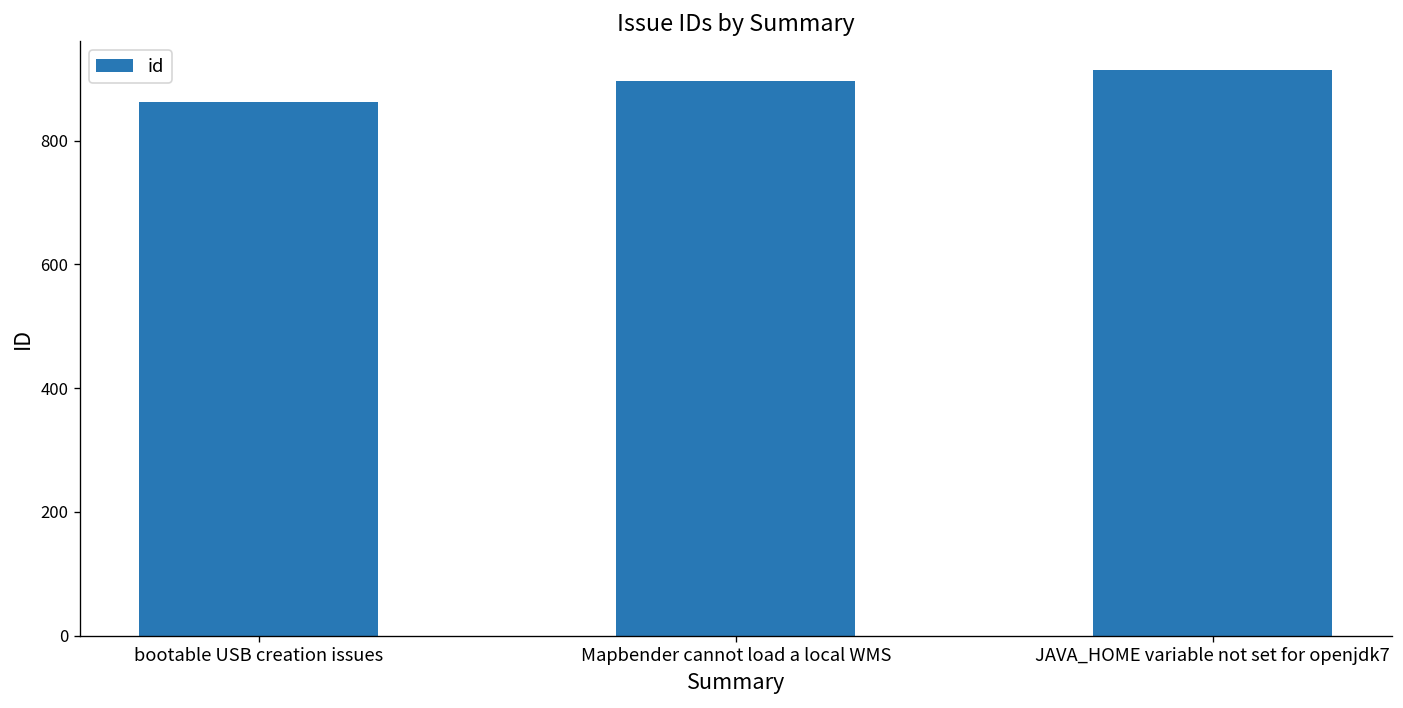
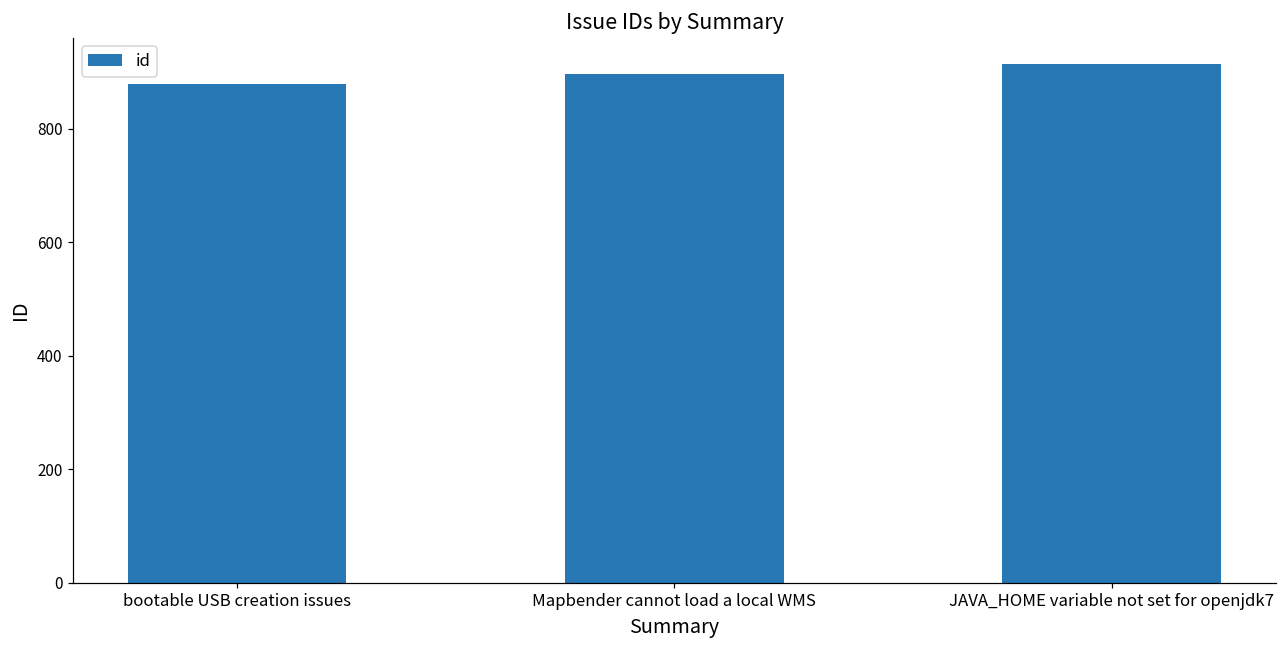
  {
-   "bootable USB creation issues": 860,
+   "bootable USB creation issues": 880,
    "Mapbender cannot load a local WMS": 900,
    "JAVA_HOME variable not set for openjdk7": 920
  }
